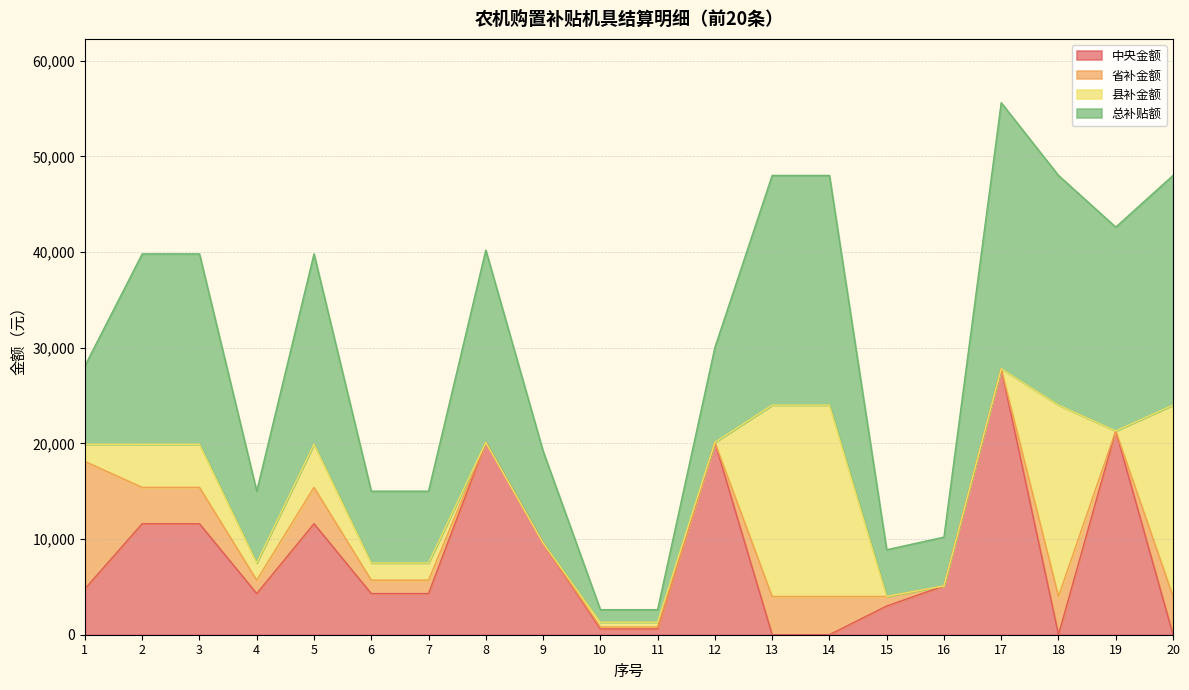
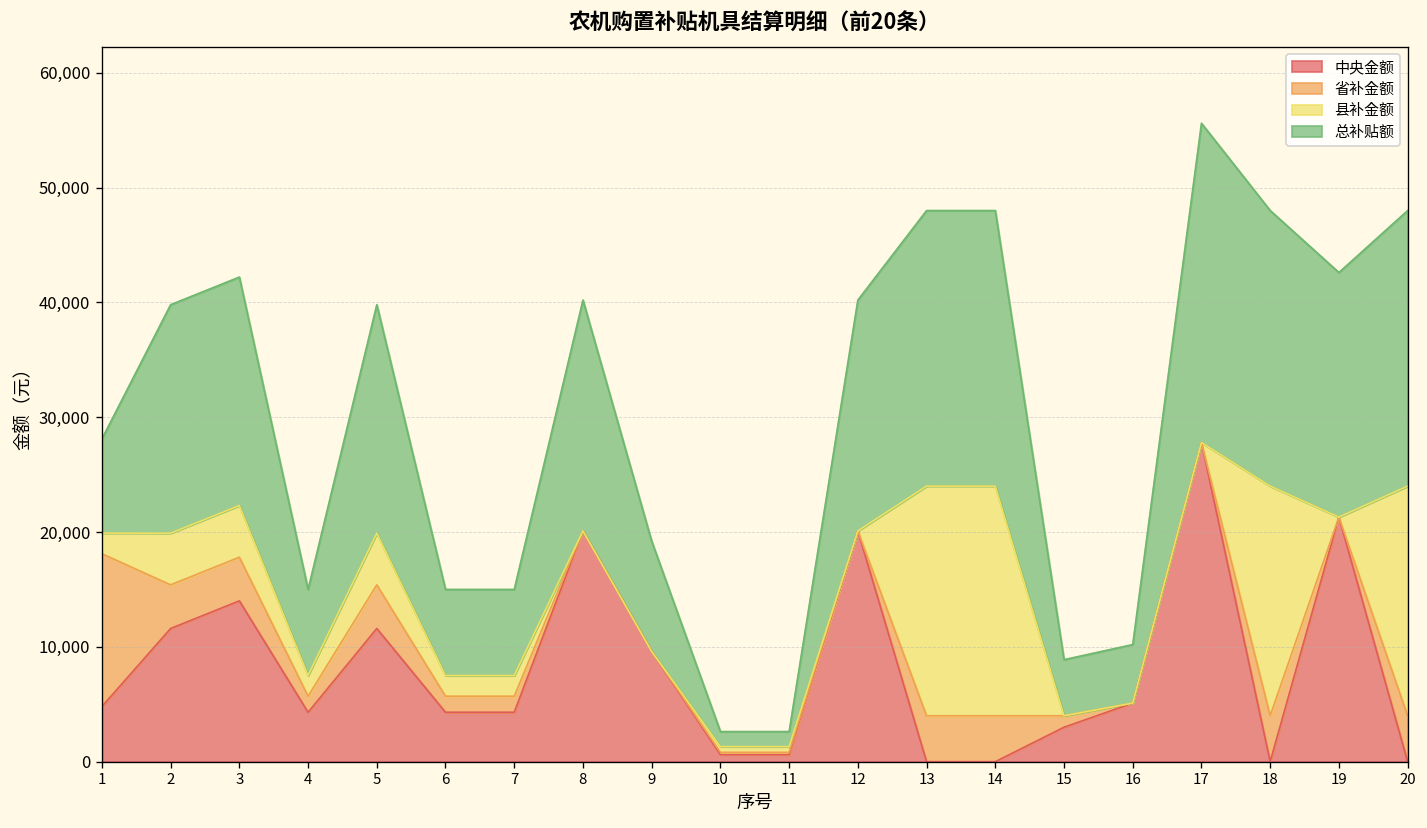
  {
    "中央金额": {
      "1": "5,000",
      "2": "12,000",
-     "3": "12,000",
+     "3": "14,000",
      "4": "4,000",
      "5": "12,000",
      "6": "4,000",
      "7": "4,000",
      "13": "0",
      "14": "0",
      "15": "3,000",
      "18": "0",
      "20": "0"
    },
    "省补金额": {
      "1": "13,000",
      "2": "4,000",
      "3": "4,000",
      "4": "1,000",
      "5": "4,000",
      "6": "1,000",
      "7": "1,000",
      "13": "4,000",
      "14": "4,000",
      "18": "4,000",
      "20": "4,000"
    },
    "县补金额": {
      "1": "2,000",
      "2": "5,000",
      "3": "5,000",
      "4": "2,000",
      "5": "5,000",
      "6": "2,000",
      "7": "2,000",
      "10": "1,000",
      "11": "1,000",
      "13": "20,000",
      "14": "20,000",
      "18": "20,000",
      "20": "20,000"
    },
    "总补贴额": {
      "1": "8,000",
      "2": "20,000",
      "3": "20,000",
      "4": "8,000",
      "5": "20,000",
      "6": "8,000",
      "7": "8,000",
      "8": "20,000",
      "9": "10,000",
      "10": "1,000",
      "11": "1,000",
-     "12": "10,000",
+     "12": "20,000",
      "13": "24,000",
      "14": "24,000",
      "15": "5,000",
      "16": "5,000",
      "17": "28,000",
      "18": "24,000",
      "19": "21,000",
      "20": "24,000"
    }
  }
